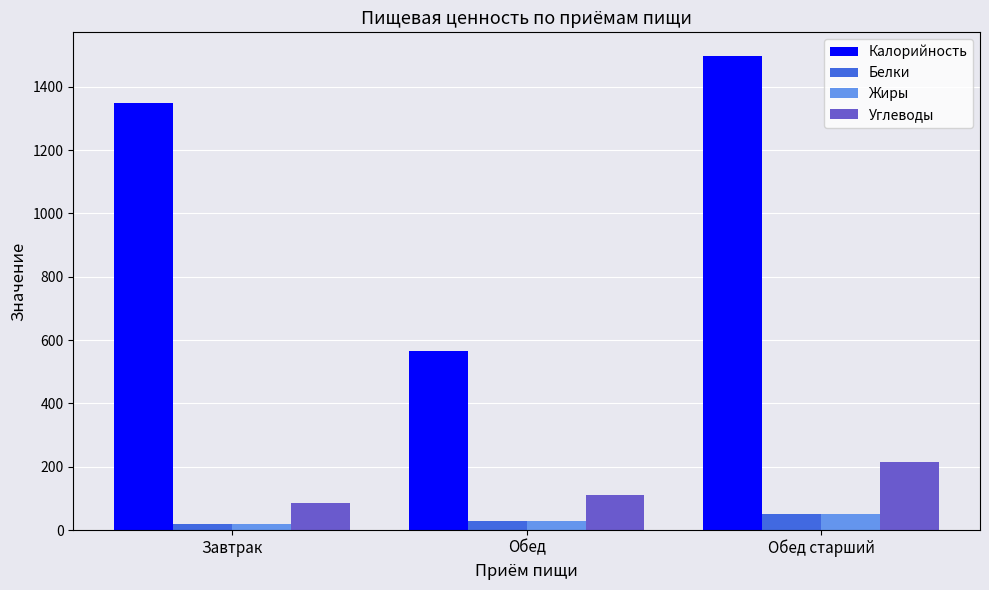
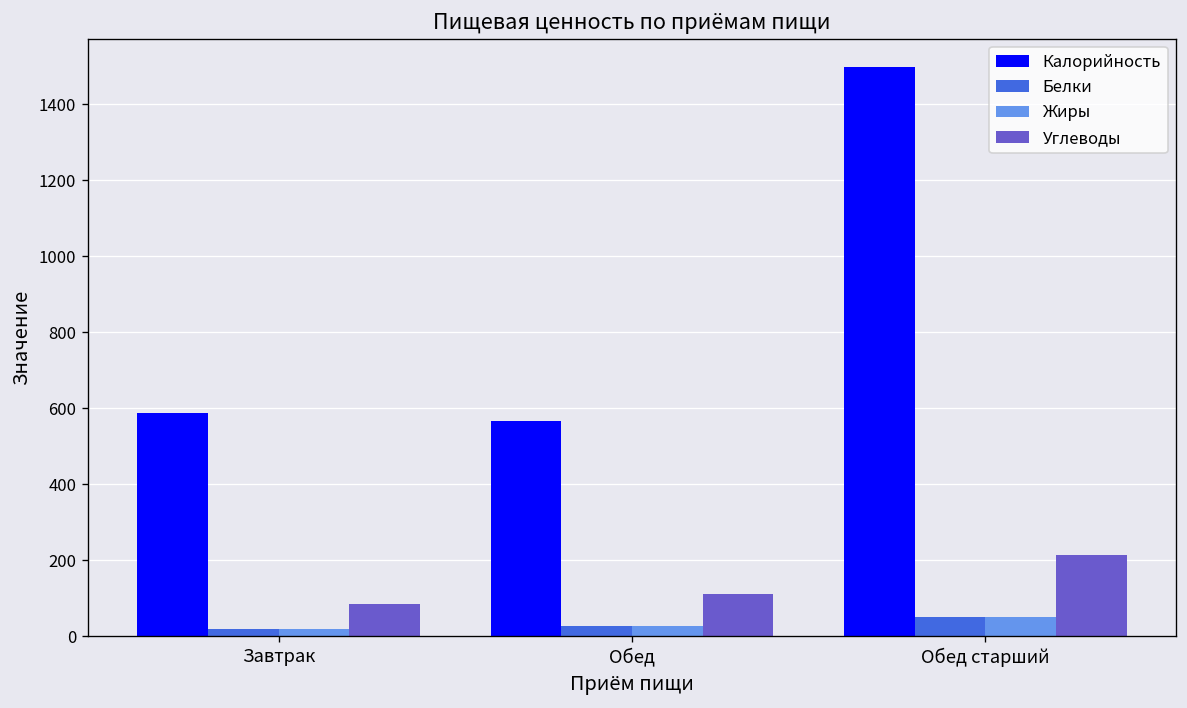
  {
    "Калорийность": {
-     "Завтрак": 1350,
+     "Завтрак": 590,
      "Обед": 570,
      "Обед старший": 1500
    }
  }
